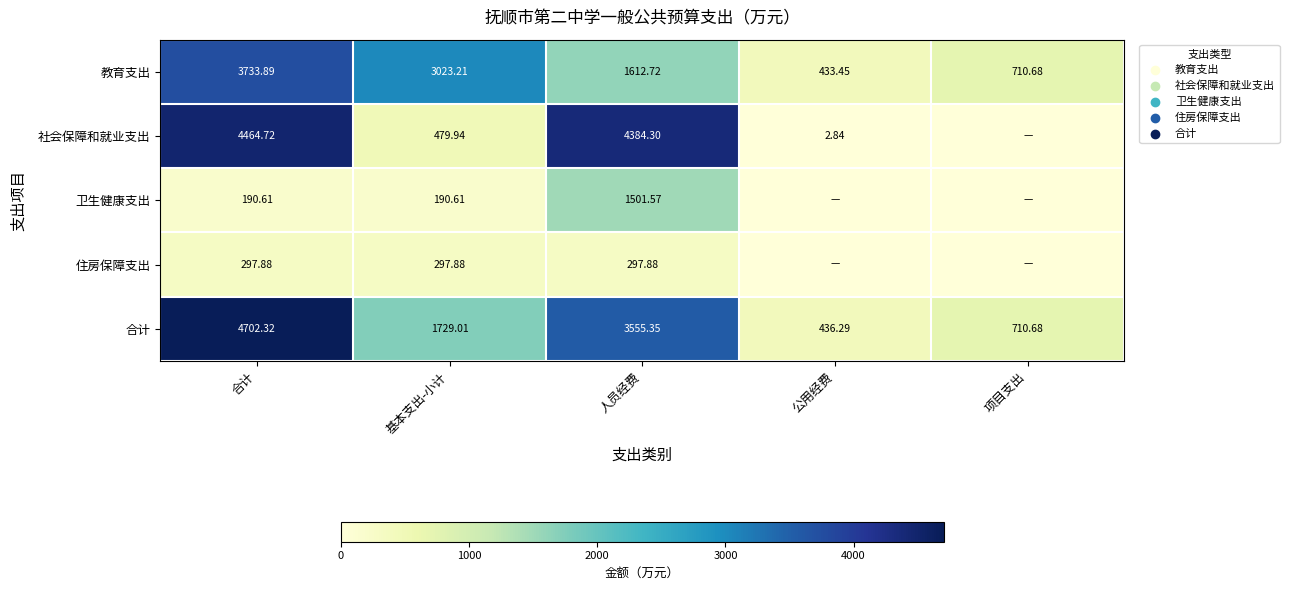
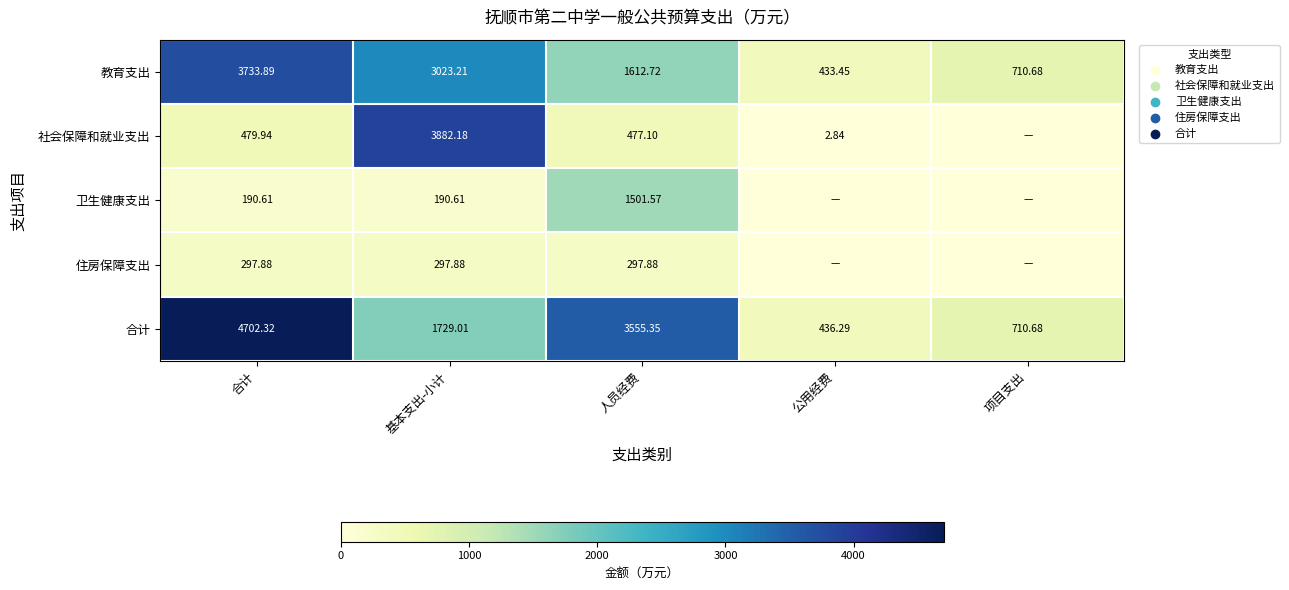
  {
    "教育支出": {
      "合计": 3733.89,
      "基本支出-小计": 3023.21,
      "人员经费": 1612.72,
      "公用经费": 433.45,
      "项目支出": 710.68
    },
    "社会保障和就业支出": {
-     "合计": 4464.72,
-     "基本支出-小计": 479.94,
-     "人员经费": 4384.30,
+     "合计": 479.94,
+     "基本支出-小计": 3882.18,
+     "人员经费": 477.10,
      "公用经费": 2.84
    },
    "卫生健康支出": {
      "合计": 190.61,
      "基本支出-小计": 190.61,
      "人员经费": 1501.57
    },
    "住房保障支出": {
      "合计": 297.88,
      "基本支出-小计": 297.88,
      "人员经费": 297.88
    },
    "合计": {
      "合计": 4702.32,
      "基本支出-小计": 1729.01,
      "人员经费": 3555.35,
      "公用经费": 436.29,
      "项目支出": 710.68
    }
  }
